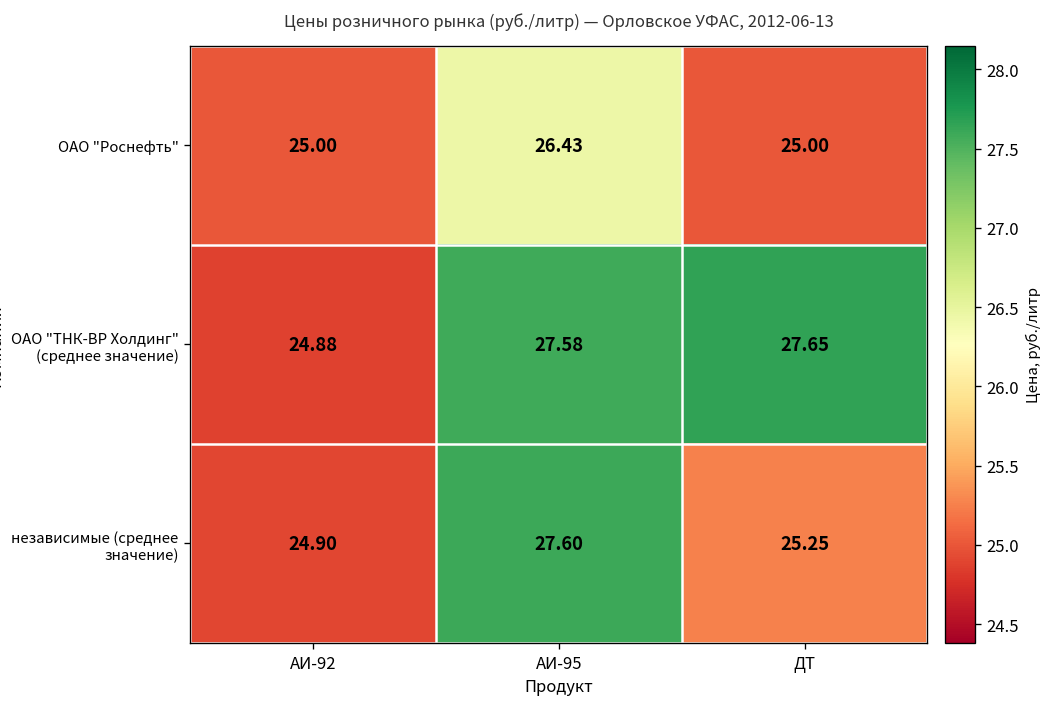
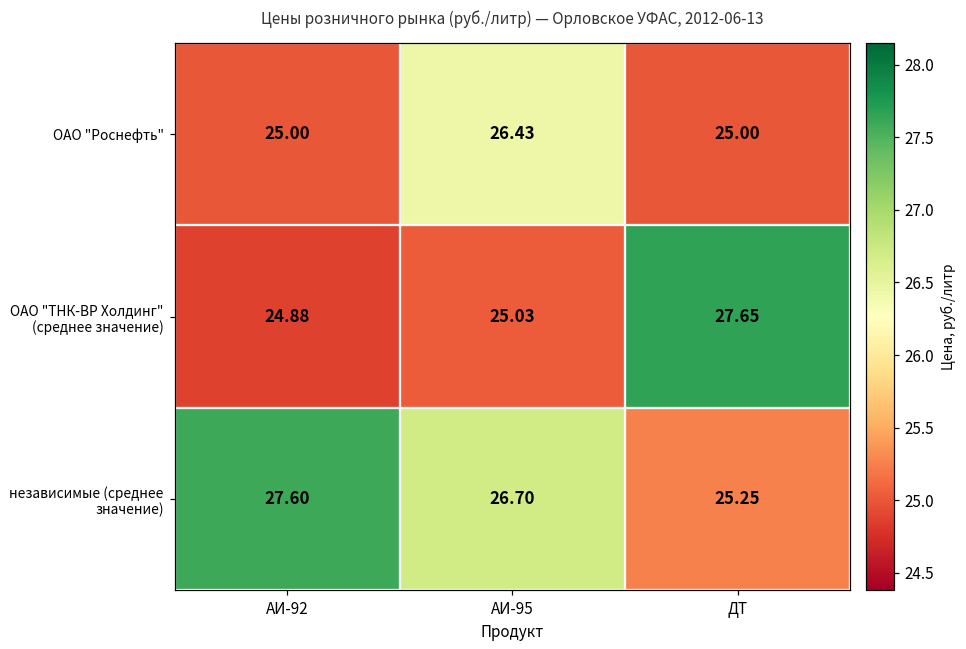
  {
    "ОАО \"Роснефть\"": {
      "АИ-92": 25.00,
      "АИ-95": 26.43,
      "ДТ": 25.00
    },
    "ОАО \"ТНК-ВР Холдинг\" (среднее значение)": {
      "АИ-92": 24.88,
-     "АИ-95": 27.58,
+     "АИ-95": 25.03,
      "ДТ": 27.65
    },
    "независимые (среднее значение)": {
-     "АИ-92": 24.90,
-     "АИ-95": 27.60,
+     "АИ-92": 27.60,
+     "АИ-95": 26.70,
      "ДТ": 25.25
    }
  }
